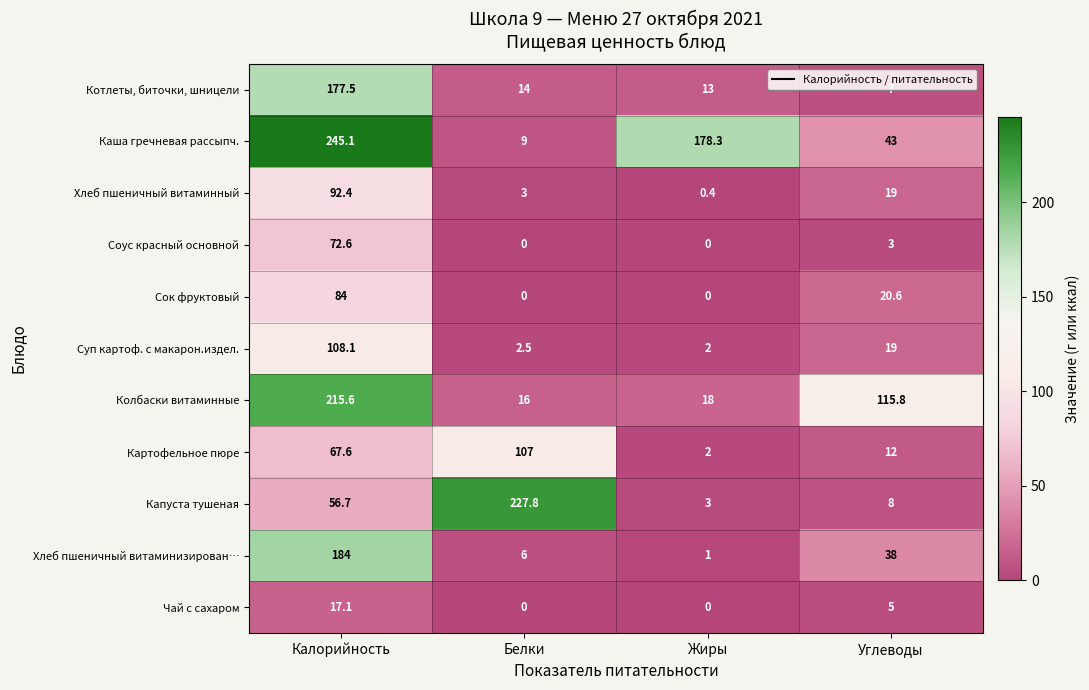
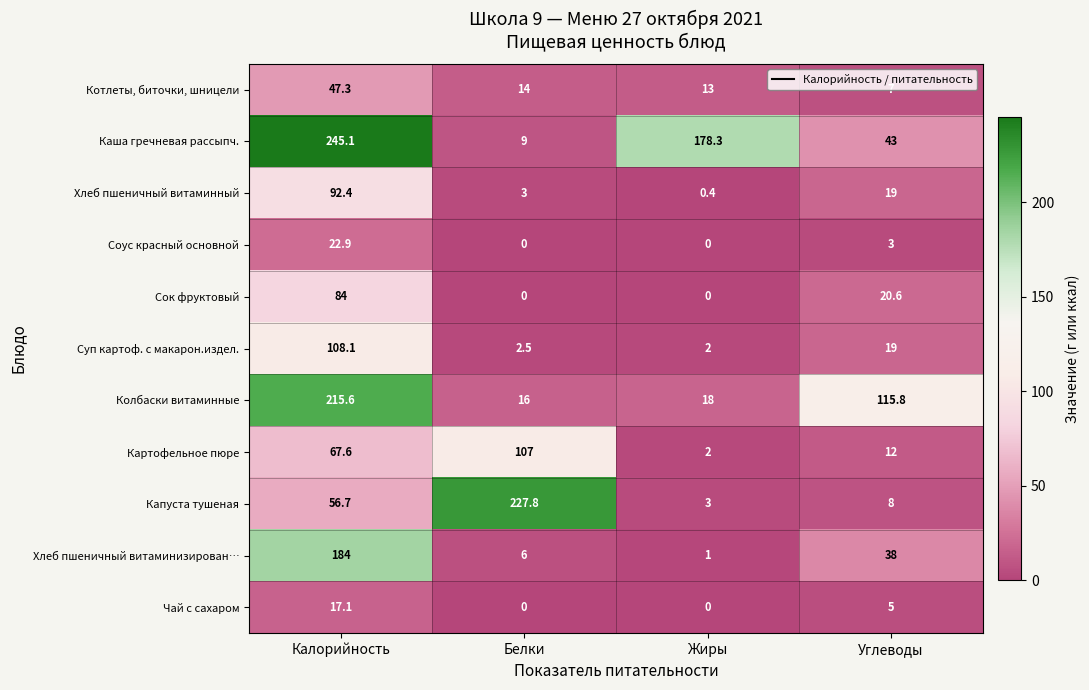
  {
    "Котлеты, биточки, шницели": {
-     "Калорийность": 177.5,
+     "Калорийность": 47.3,
      "Белки": 14,
      "Жиры": 13
    },
    "Каша гречневая рассыпч.": {
      "Калорийность": 245.1,
      "Белки": 9,
      "Жиры": 178.3,
      "Углеводы": 43
    },
    "Хлеб пшеничный витаминный": {
      "Калорийность": 92.4,
      "Белки": 3,
      "Жиры": 0.4,
      "Углеводы": 19
    },
    "Соус красный основной": {
-     "Калорийность": 72.6,
+     "Калорийность": 22.9,
      "Белки": 0,
      "Жиры": 0,
      "Углеводы": 3
    },
    "Сок фруктовый": {
      "Калорийность": 84,
      "Белки": 0,
      "Жиры": 0,
      "Углеводы": 20.6
    },
    "Суп картоф. с макарон.издел.": {
      "Калорийность": 108.1,
      "Белки": 2.5,
      "Жиры": 2,
      "Углеводы": 19
    },
    "Колбаски витаминные": {
      "Калорийность": 215.6,
      "Белки": 16,
      "Жиры": 18,
      "Углеводы": 115.8
    },
    "Картофельное пюре": {
      "Калорийность": 67.6,
      "Белки": 107,
      "Жиры": 2,
      "Углеводы": 12
    },
    "Капуста тушеная": {
      "Калорийность": 56.7,
      "Белки": 227.8,
      "Жиры": 3,
      "Углеводы": 8
    },
    "Хлеб пшеничный витаминизирован…": {
      "Калорийность": 184,
      "Белки": 6,
      "Жиры": 1,
      "Углеводы": 38
    },
    "Чай с сахаром": {
      "Калорийность": 17.1,
      "Белки": 0,
      "Жиры": 0,
      "Углеводы": 5
    }
  }
